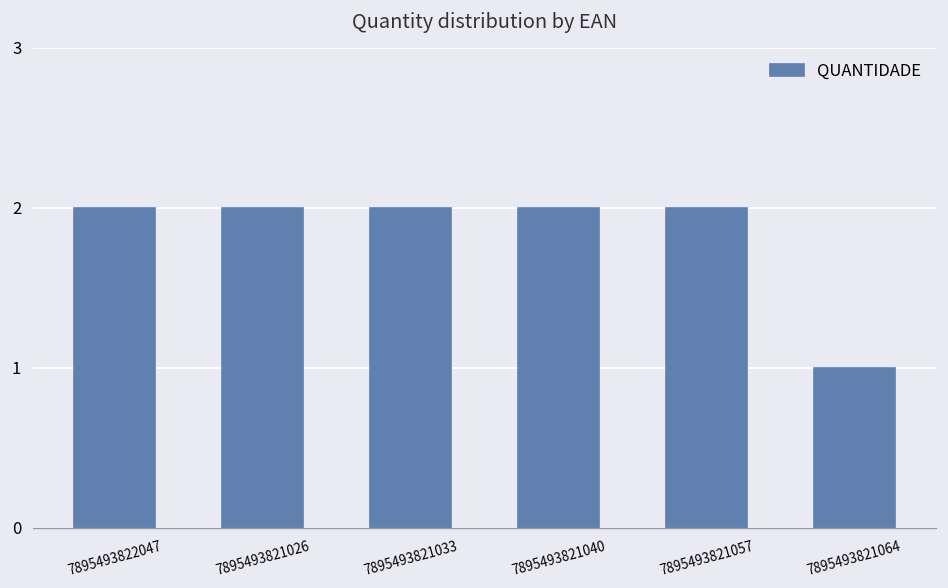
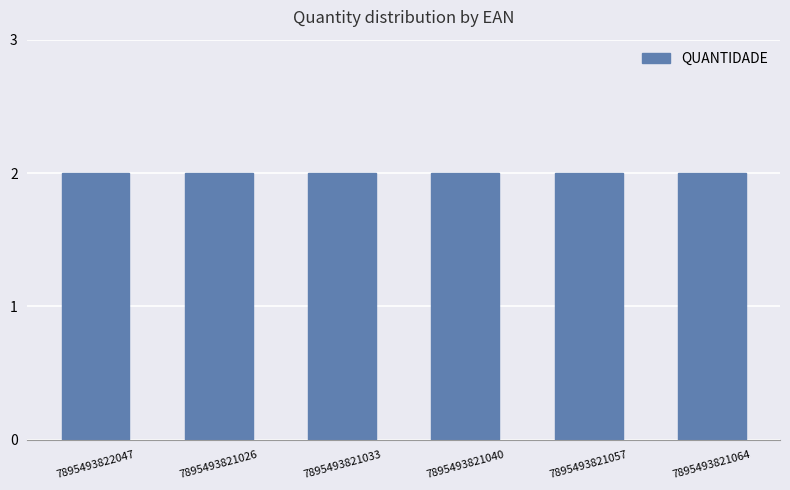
  {
    "7895493822047": 2,
    "7895493821026": 2,
    "7895493821033": 2,
    "7895493821040": 2,
    "7895493821057": 2,
-   "7895493821064": 1
+   "7895493821064": 2
  }
